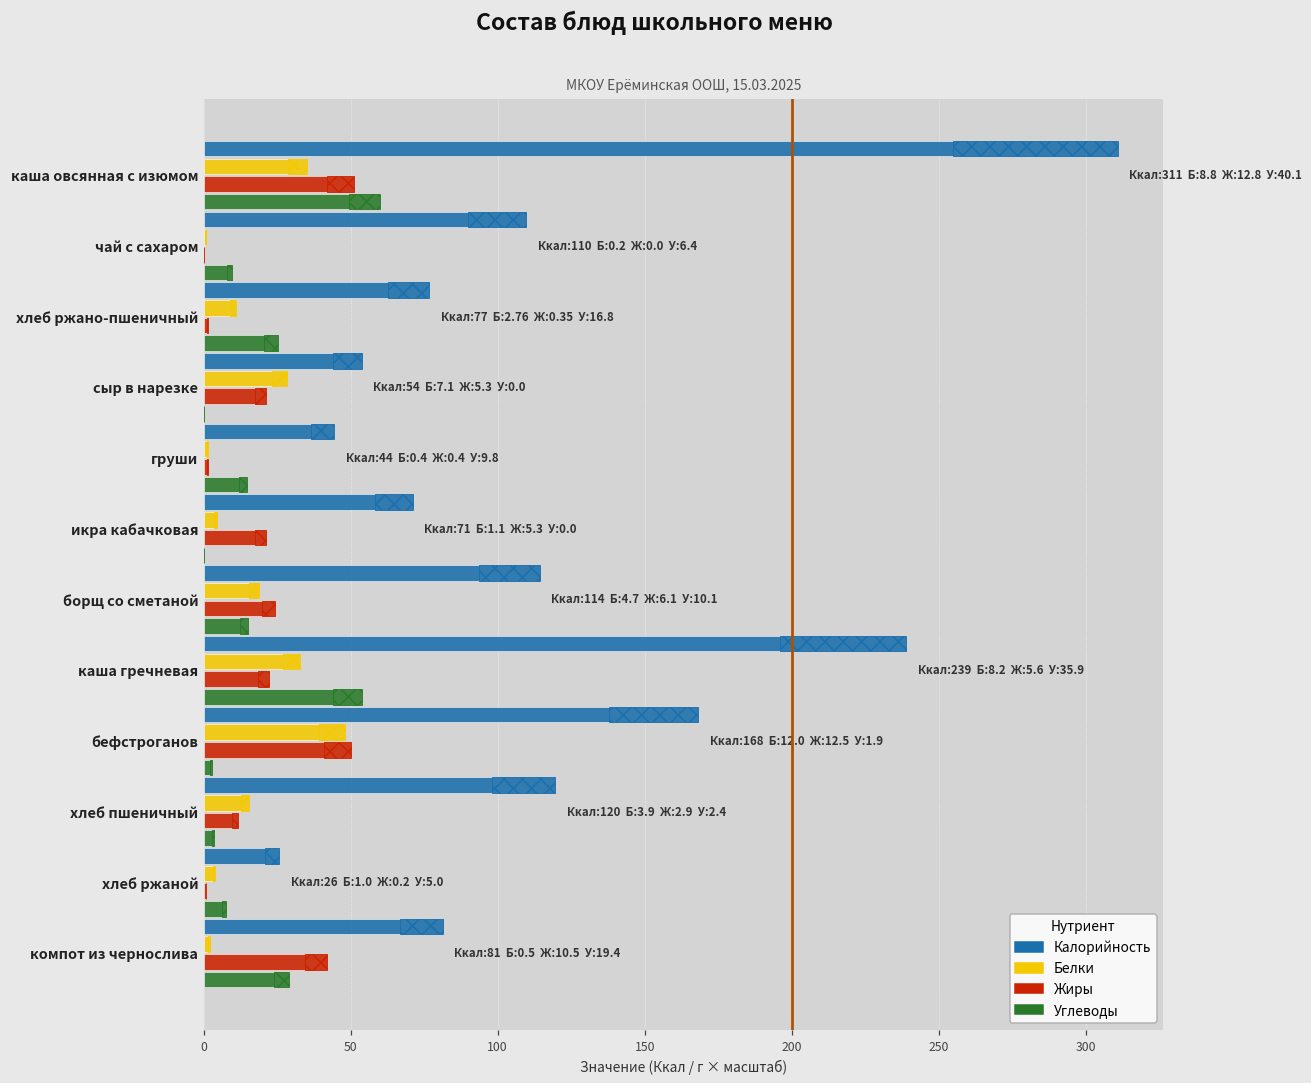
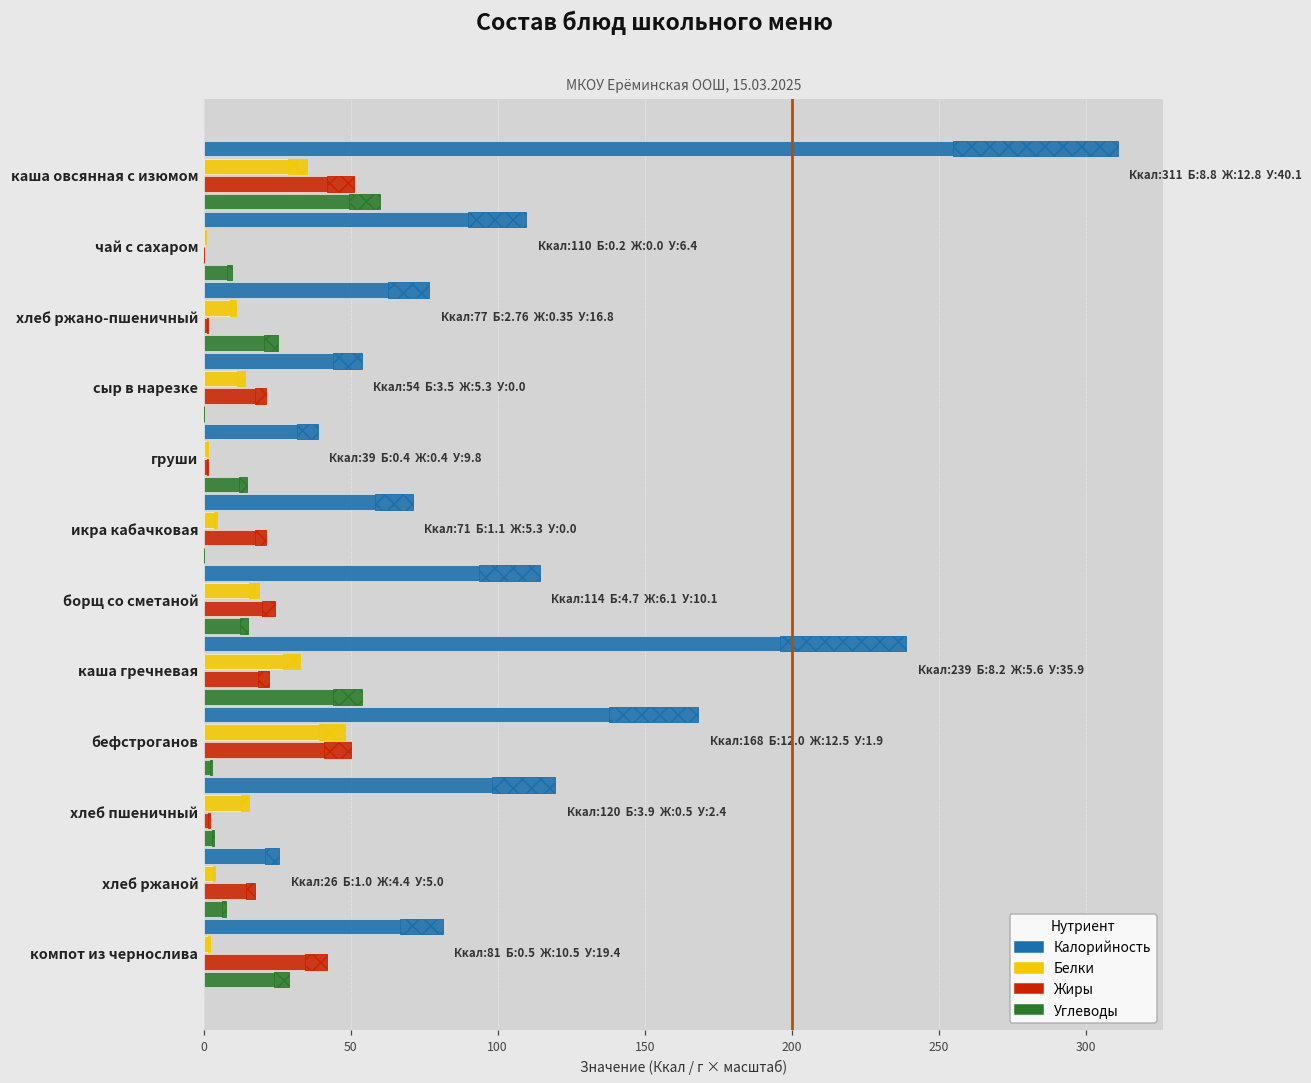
  {
    "Калорийность": {
      "каша овсянная с изюмом": 311,
      "чай с сахаром": 110,
      "хлеб ржано-пшеничный": 77,
      "сыр в нарезке": 54,
-     "груши": 44,
+     "груши": 39,
      "икра кабачковая": 71,
      "борщ со сметаной": 114,
      "каша гречневая": 239,
      "бефстроганов": 168,
      "хлеб пшеничный": 120,
      "хлеб ржаной": 26,
      "компот из чернослива": 81
    },
    "Белки": {
-     "сыр в нарезке": 7.1
+     "сыр в нарезке": 3.5
    },
    "Жиры": {
-     "хлеб пшеничный": 2.9,
-     "хлеб ржаной": 0.2
+     "хлеб пшеничный": 0.5,
+     "хлеб ржаной": 4.4
    },
    "Углеводы": {
      "каша овсянная с изюмом": 60,
      "чай с сахаром": 10,
      "хлеб ржано-пшеничный": 25,
      "сыр в нарезке": 0,
      "груши": 15,
      "икра кабачковая": 0,
      "борщ со сметаной": 15,
      "каша гречневая": 54,
      "бефстроганов": 3,
      "хлеб пшеничный": 4,
      "хлеб ржаной": 8,
      "компот из чернослива": 29
    }
  }
